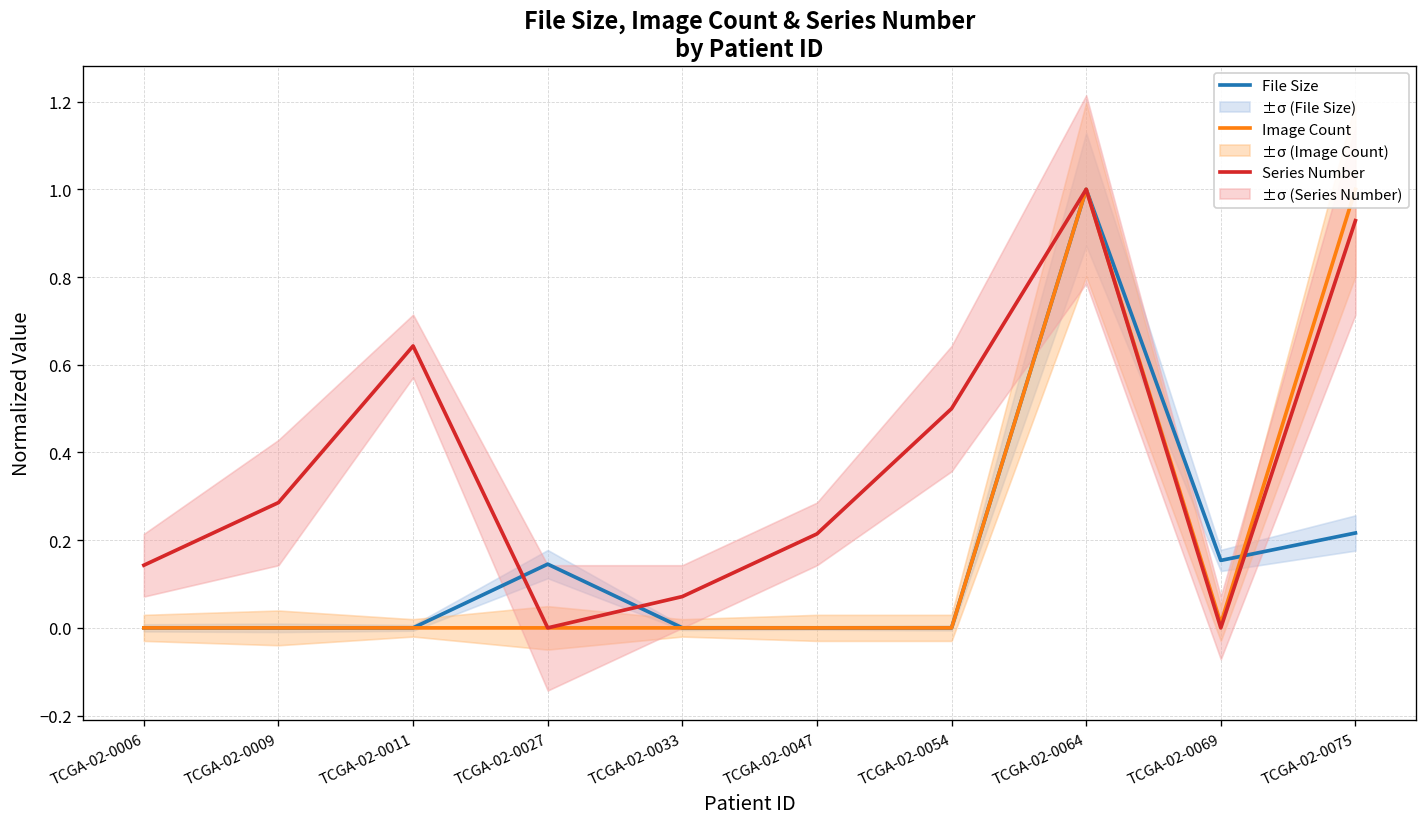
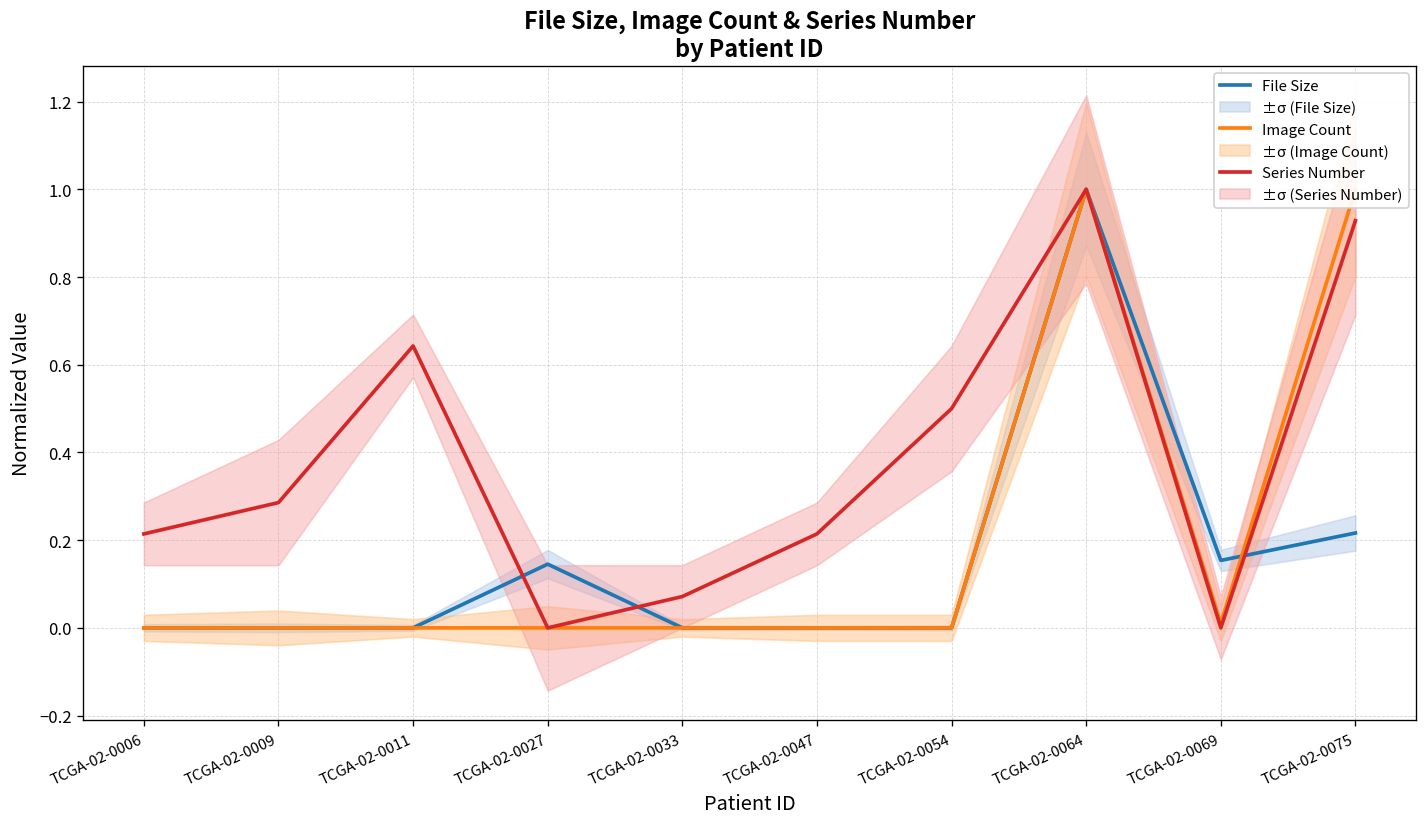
  {
    "File Size": {
      "TCGA-02-0069": 0.15,
      "TCGA-02-0075": 0.22
    },
    "Image Count": {
      "TCGA-02-0069": 0.01
    },
    "Series Number": {
-     "TCGA-02-0006": 0.14,
+     "TCGA-02-0006": 0.21,
      "TCGA-02-0009": 0.29,
      "TCGA-02-0011": 0.64,
      "TCGA-02-0033": 0.07,
      "TCGA-02-0047": 0.21,
      "TCGA-02-0054": 0.50,
      "TCGA-02-0069": 0.00,
      "TCGA-02-0075": 0.93
    }
  }
